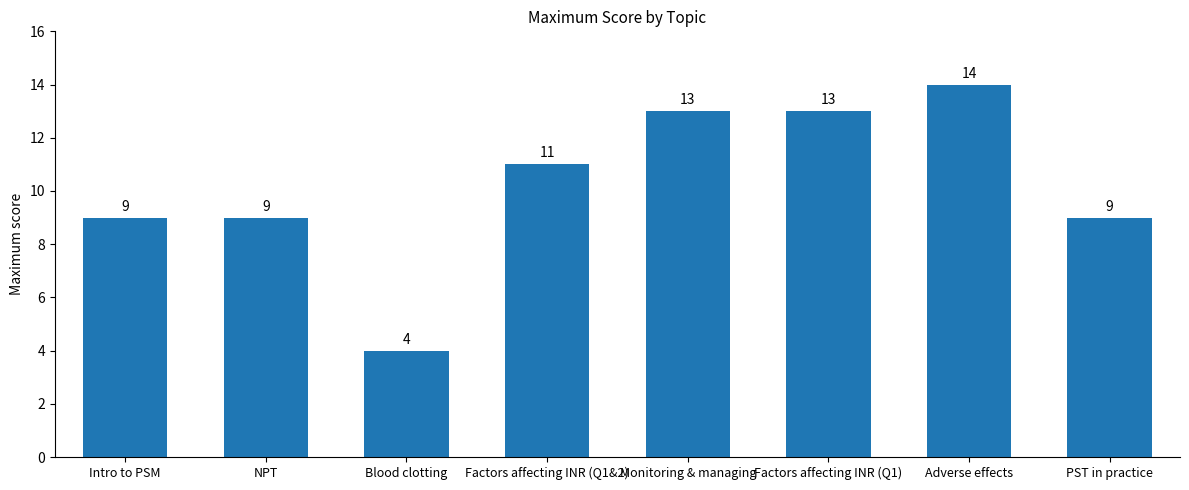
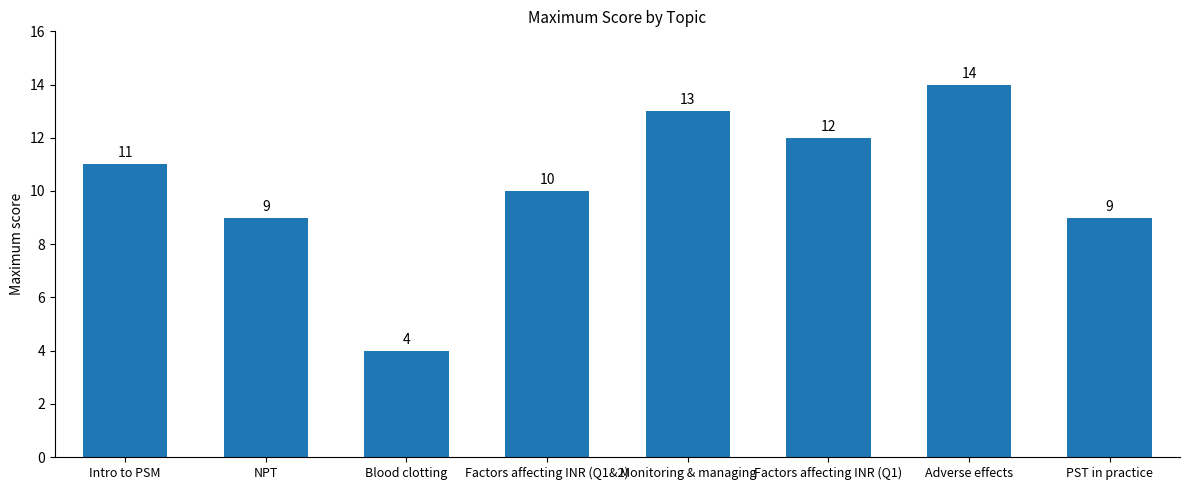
  {
-   "Intro to PSM": 9,
+   "Intro to PSM": 11,
    "NPT": 9,
    "Blood clotting": 4,
-   "Factors affecting INR (Q1&2)": 11,
+   "Factors affecting INR (Q1&2)": 10,
    "Monitoring & managing": 13,
-   "Factors affecting INR (Q1)": 13,
+   "Factors affecting INR (Q1)": 12,
    "Adverse effects": 14,
    "PST in practice": 9
  }
